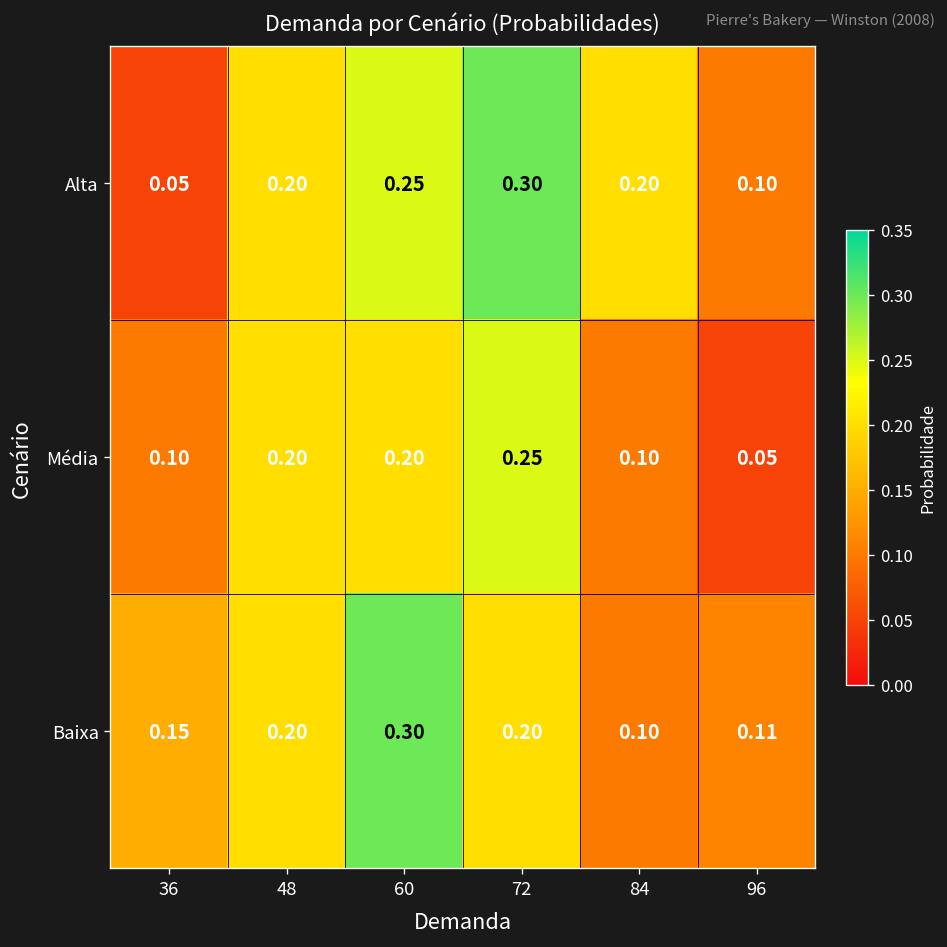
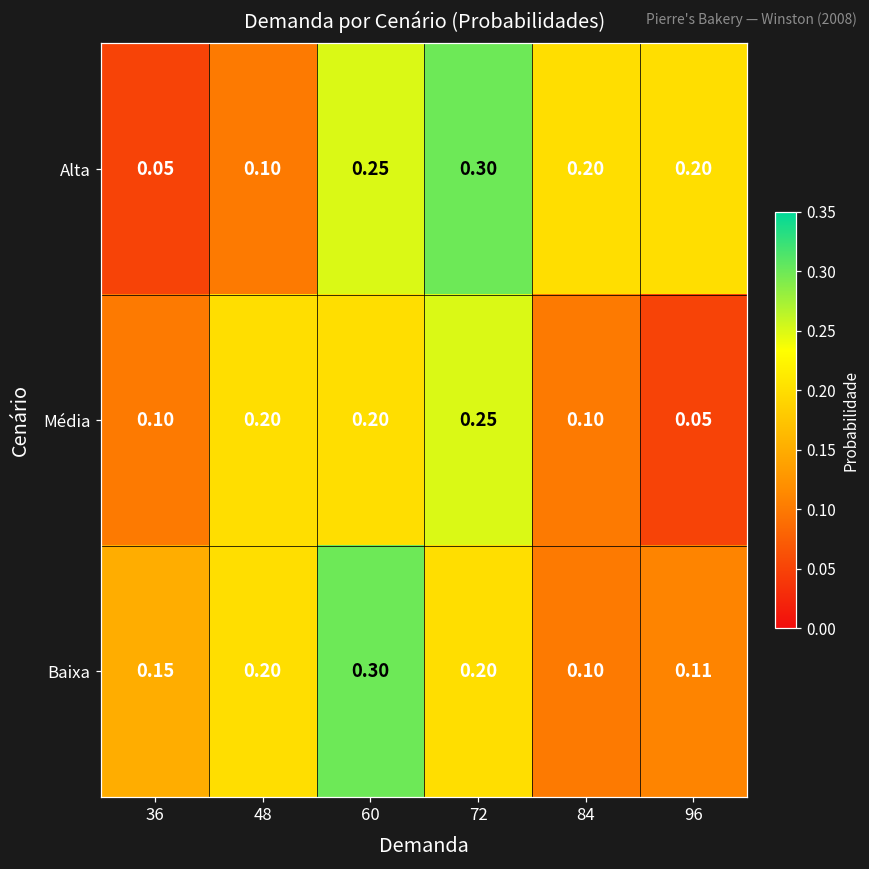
  {
    "Alta": {
      "36": 0.05,
-     "48": 0.20,
+     "48": 0.10,
      "60": 0.25,
      "72": 0.30,
      "84": 0.20,
-     "96": 0.10
+     "96": 0.20
    },
    "Média": {
      "36": 0.10,
      "48": 0.20,
      "60": 0.20,
      "72": 0.25,
      "84": 0.10,
      "96": 0.05
    },
    "Baixa": {
      "36": 0.15,
      "48": 0.20,
      "60": 0.30,
      "72": 0.20,
      "84": 0.10,
      "96": 0.11
    }
  }
